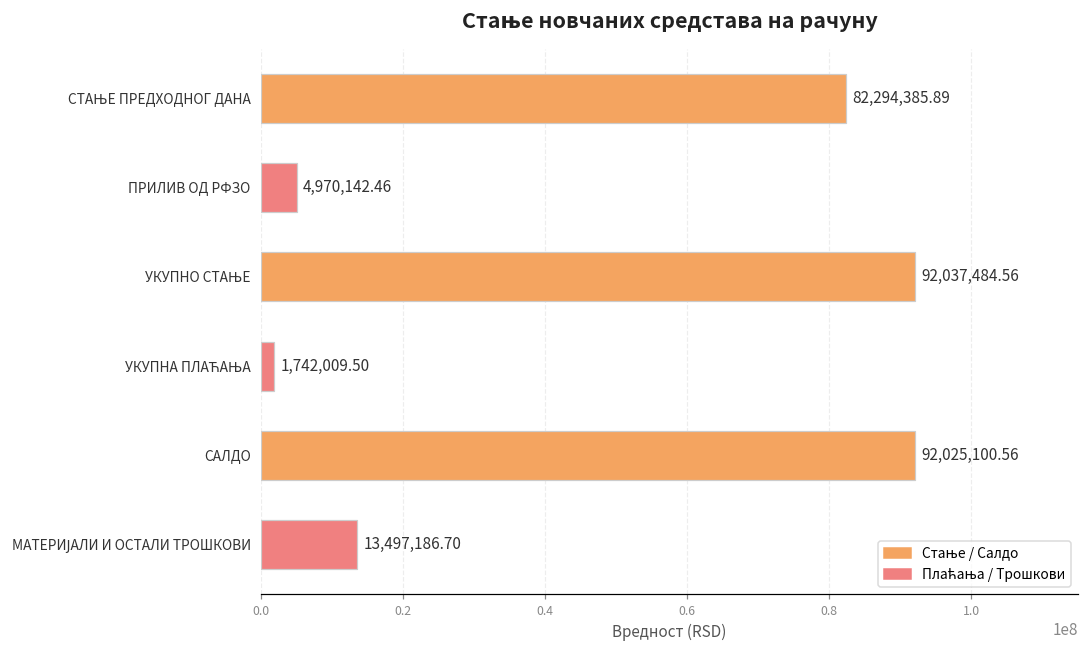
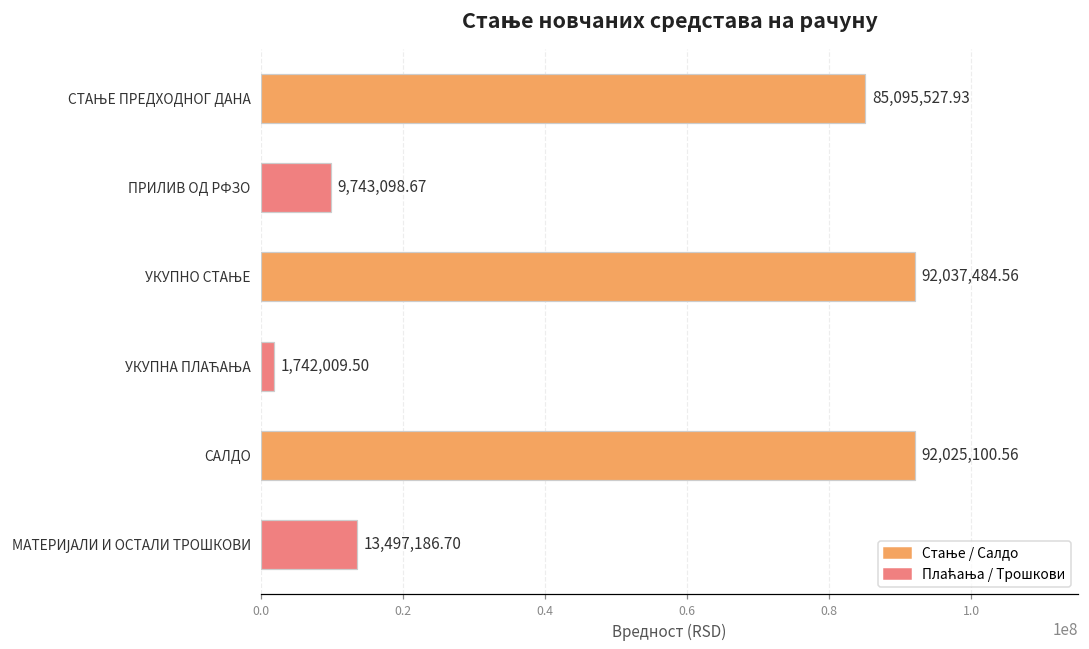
  {
-   "СТАЊЕ ПРЕДХОДНОГ ДАНА": "82,294,385.89",
-   "ПРИЛИВ ОД РФЗО": "4,970,142.46",
+   "СТАЊЕ ПРЕДХОДНОГ ДАНА": "85,095,527.93",
+   "ПРИЛИВ ОД РФЗО": "9,743,098.67",
    "УКУПНО СТАЊЕ": "92,037,484.56",
    "УКУПНА ПЛАЋАЊА": "1,742,009.50",
    "САЛДО": "92,025,100.56",
    "МАТЕРИЈАЛИ И ОСТАЛИ ТРОШКОВИ": "13,497,186.70"
  }
